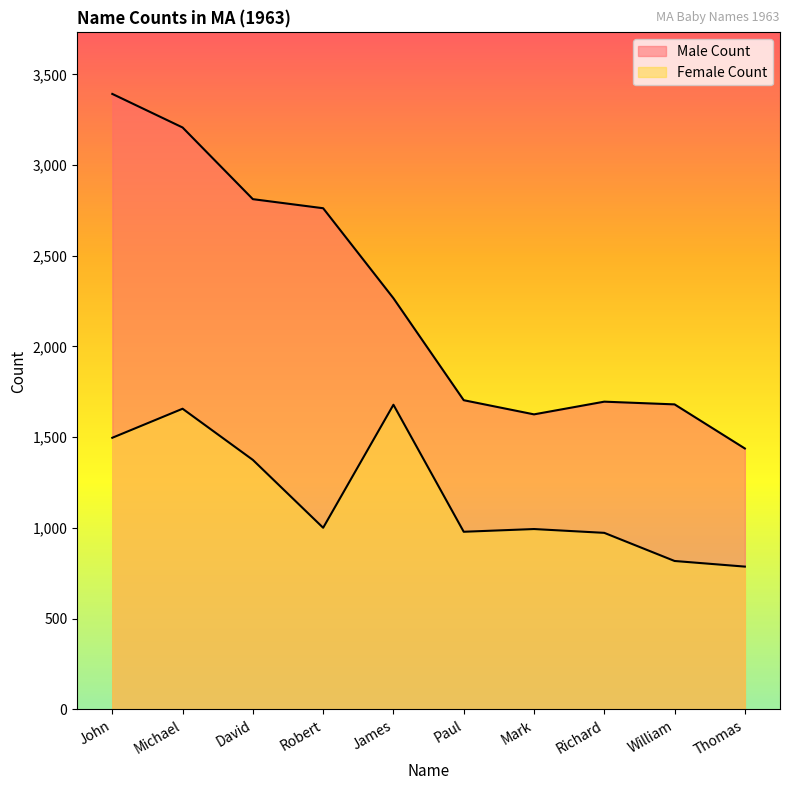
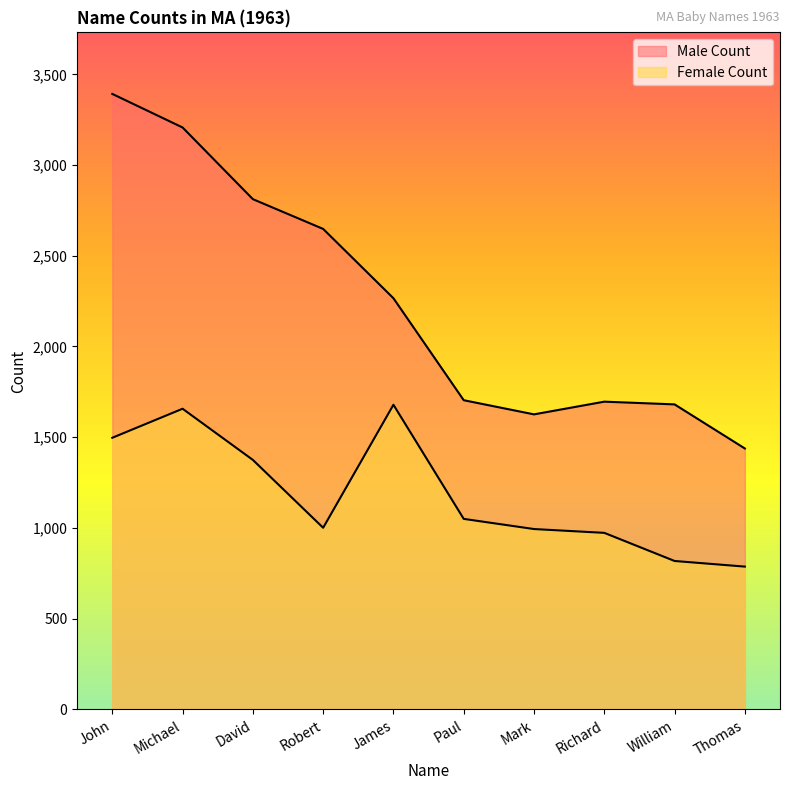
  {
    "Male Count": {
      "John": "3,390",
      "Michael": "3,210",
      "David": "2,810",
-     "Robert": "2,760",
+     "Robert": "2,650",
      "James": "2,270",
      "Paul": "1,700",
      "Mark": "1,630",
      "Richard": "1,700",
      "William": "1,680",
      "Thomas": "1,440"
    },
    "Female Count": {
      "John": "1,500",
      "Michael": "1,660",
      "David": "1,380",
      "Robert": "1,000",
      "James": "1,680",
-     "Paul": "980",
+     "Paul": "1,050",
      "Mark": "990",
      "Richard": "970",
      "William": "820",
      "Thomas": "790"
    }
  }
